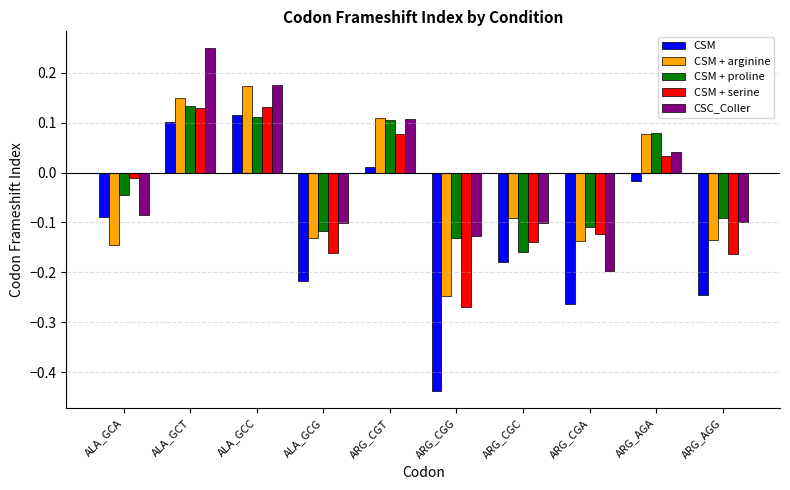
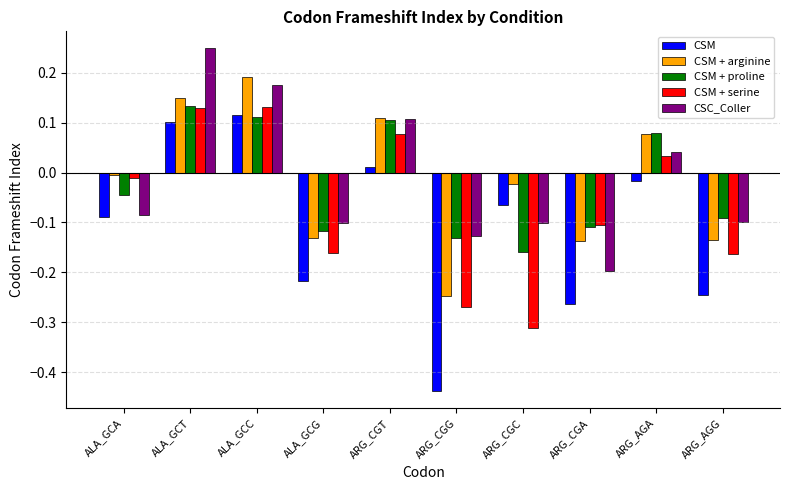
  {
    "CSM": {
      "ALA_GCA": -0.09,
      "ALA_GCT": 0.10,
      "ALA_GCC": 0.12,
      "ALA_GCG": -0.22,
      "ARG_CGT": 0.01,
      "ARG_CGG": -0.44,
-     "ARG_CGC": -0.18,
+     "ARG_CGC": -0.07,
      "ARG_CGA": -0.26,
      "ARG_AGA": -0.02,
      "ARG_AGG": -0.25
    },
    "CSM + arginine": {
-     "ALA_GCA": -0.15,
+     "ALA_GCA": 0.00,
      "ALA_GCT": 0.15,
-     "ALA_GCC": 0.17,
+     "ALA_GCC": 0.19,
      "ALA_GCG": -0.13,
      "ARG_CGT": 0.11,
      "ARG_CGG": -0.25,
-     "ARG_CGC": -0.09,
+     "ARG_CGC": -0.02,
      "ARG_CGA": -0.14,
      "ARG_AGA": 0.08,
      "ARG_AGG": -0.13
    },
    "CSM + proline": {
      "ALA_GCA": -0.04,
      "ALA_GCT": 0.13,
      "ALA_GCC": 0.11,
      "ALA_GCG": -0.12,
      "ARG_CGT": 0.11,
      "ARG_CGG": -0.13,
      "ARG_CGC": -0.16,
      "ARG_CGA": -0.11,
      "ARG_AGA": 0.08,
      "ARG_AGG": -0.09
    },
    "CSM + serine": {
      "ALA_GCA": -0.01,
      "ALA_GCT": 0.13,
      "ALA_GCC": 0.13,
      "ALA_GCG": -0.16,
      "ARG_CGT": 0.08,
      "ARG_CGG": -0.27,
-     "ARG_CGC": -0.14,
-     "ARG_CGA": -0.12,
+     "ARG_CGC": -0.31,
+     "ARG_CGA": -0.10,
      "ARG_AGA": 0.03,
      "ARG_AGG": -0.16
    },
    "CSC_Coller": {
      "ALA_GCA": -0.08,
      "ALA_GCT": 0.25,
      "ALA_GCC": 0.18,
      "ALA_GCG": -0.10,
      "ARG_CGT": 0.11,
      "ARG_CGG": -0.13,
      "ARG_CGC": -0.10,
      "ARG_CGA": -0.20,
      "ARG_AGA": 0.04,
      "ARG_AGG": -0.10
    }
  }
